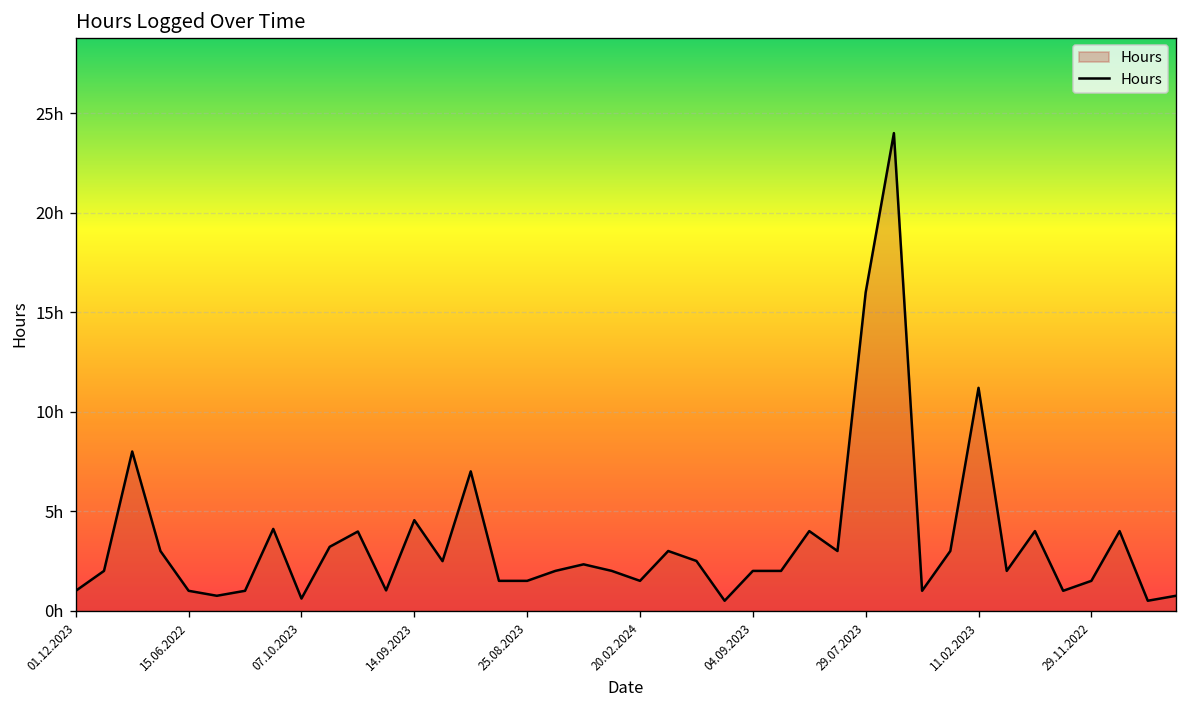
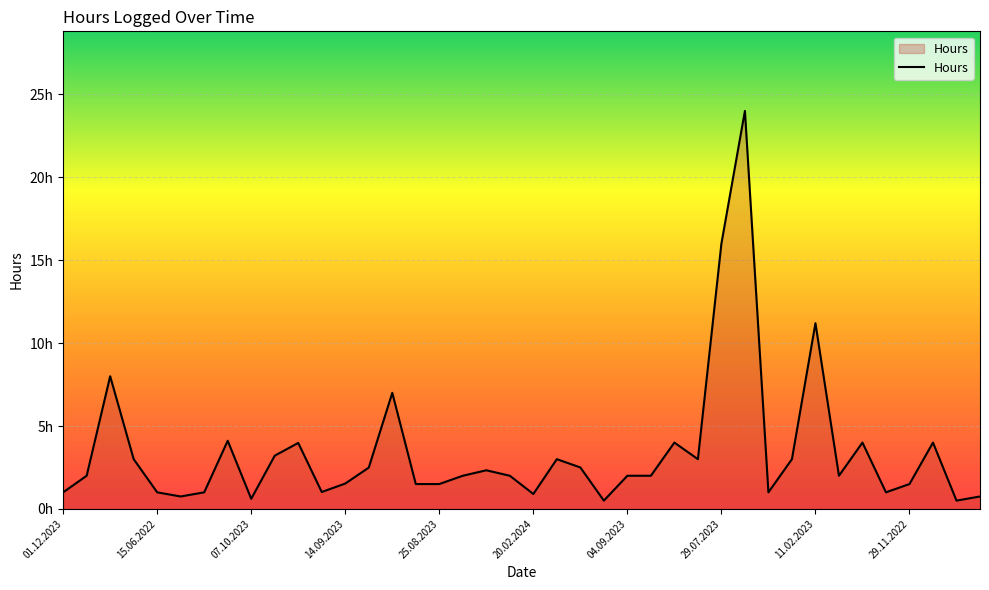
  {
    "15.06.2022": "1.0h",
    "07.10.2023": "0.6h",
-   "14.09.2023": "4.6h",
-   "20.02.2024": "1.5h",
+   "14.09.2023": "1.5h",
+   "20.02.2024": "0.9h",
    "04.09.2023": "2.0h",
    "29.07.2023": "16.0h",
    "11.02.2023": "11.2h"
  }
